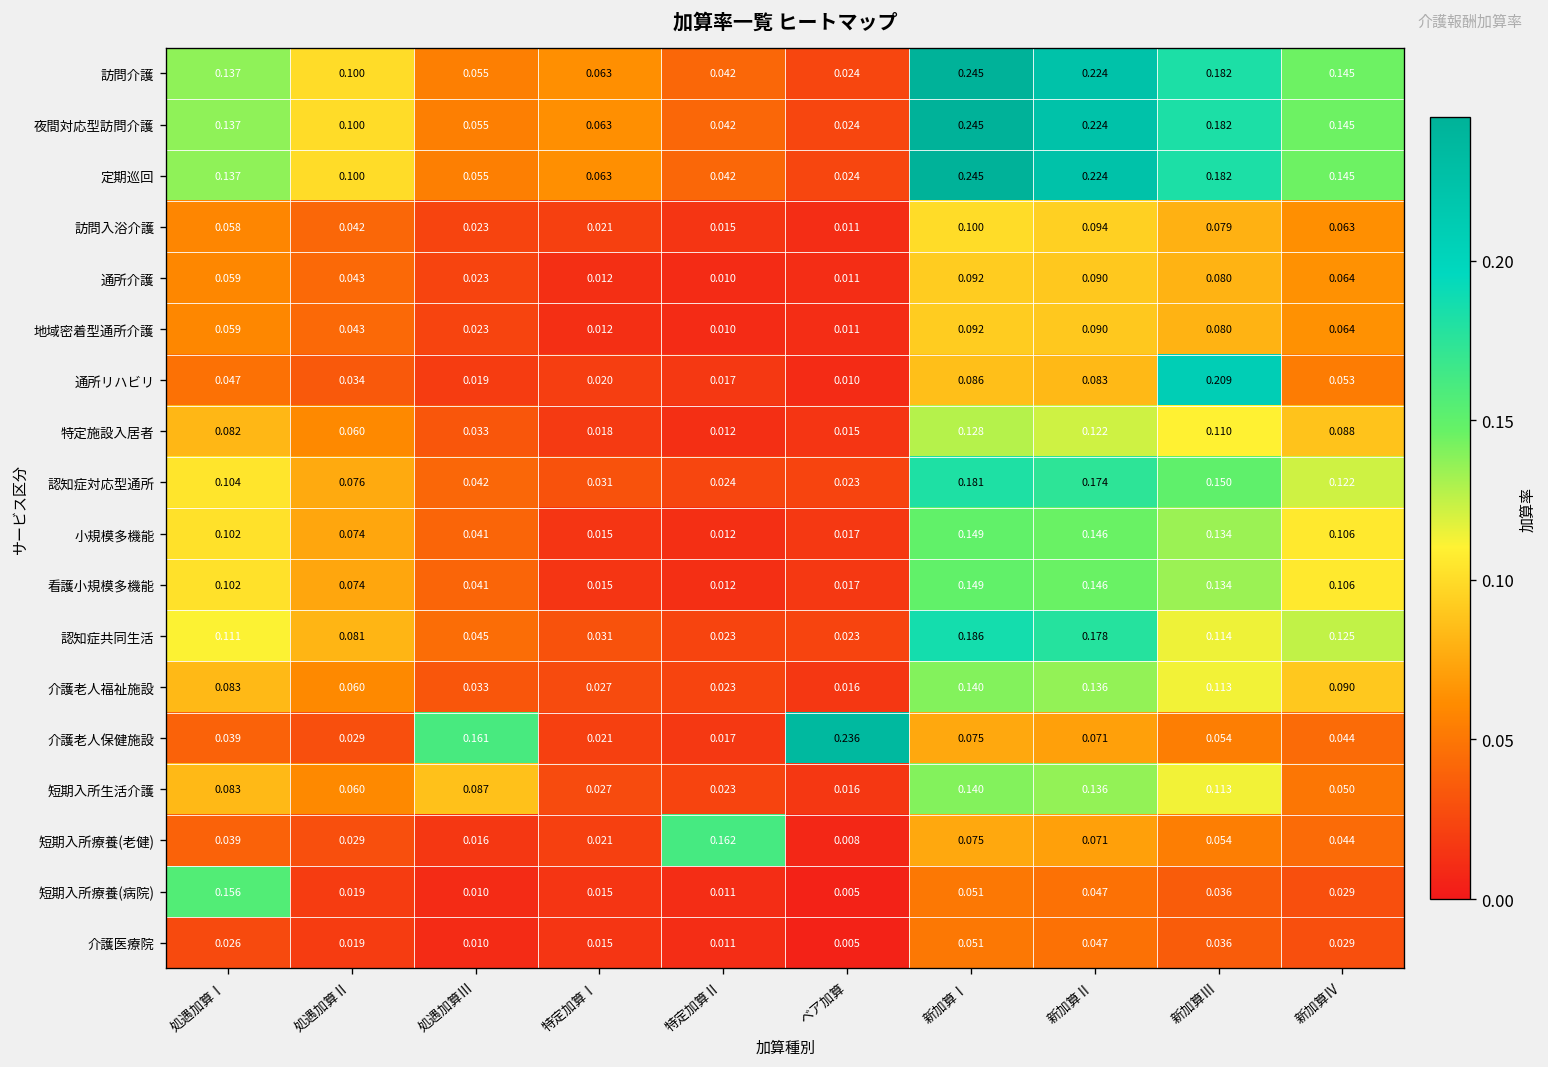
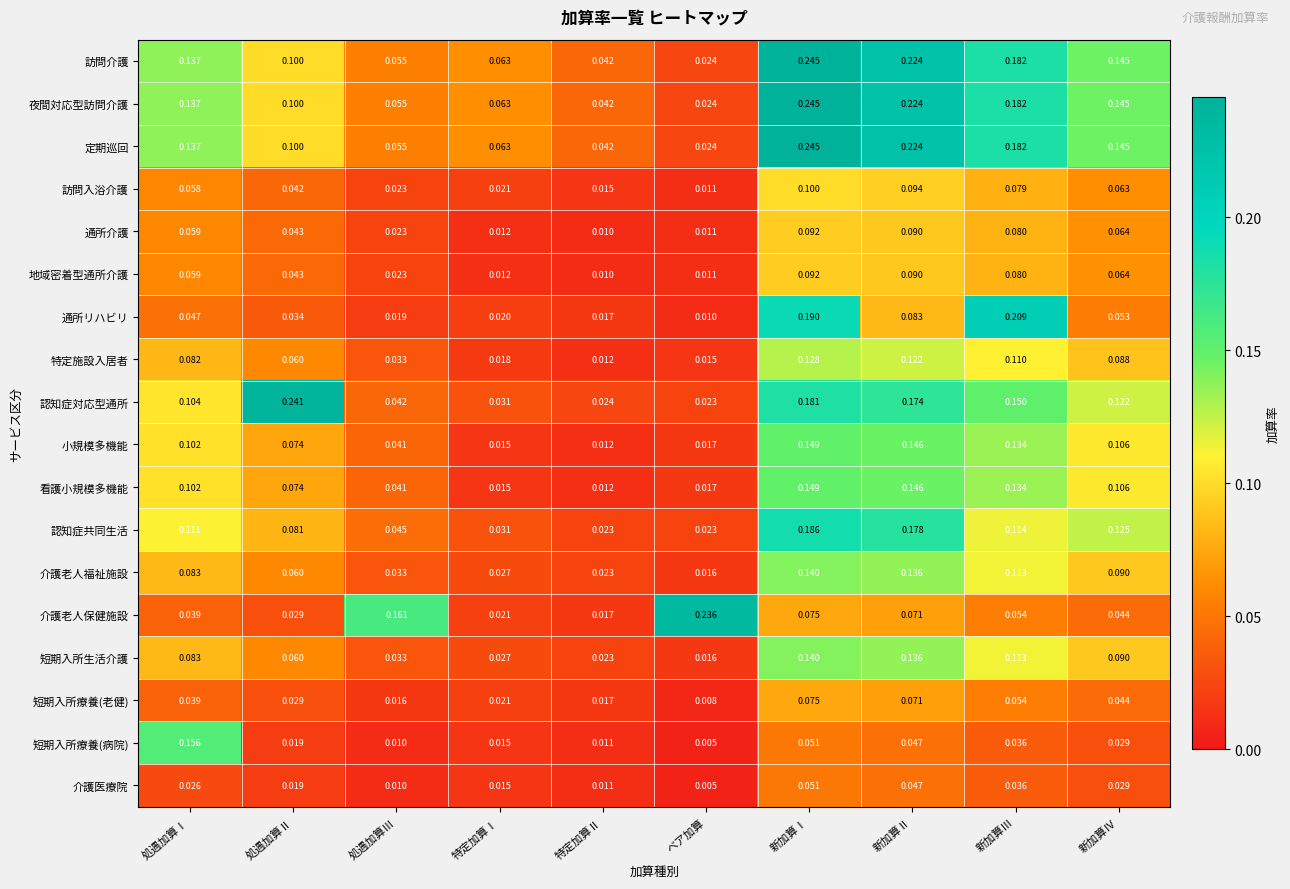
  {
    "訪問介護": {
      "処遇加算Ⅰ": 0.137,
      "処遇加算Ⅱ": 0.100,
      "処遇加算Ⅲ": 0.055,
      "特定加算Ⅰ": 0.063,
      "特定加算Ⅱ": 0.042,
      "ベア加算": 0.024,
      "新加算Ⅰ": 0.245,
      "新加算Ⅱ": 0.224,
      "新加算Ⅲ": 0.182,
      "新加算Ⅳ": 0.145
    },
    "夜間対応型訪問介護": {
      "処遇加算Ⅰ": 0.137,
      "処遇加算Ⅱ": 0.100,
      "処遇加算Ⅲ": 0.055,
      "特定加算Ⅰ": 0.063,
      "特定加算Ⅱ": 0.042,
      "ベア加算": 0.024,
      "新加算Ⅰ": 0.245,
      "新加算Ⅱ": 0.224,
      "新加算Ⅲ": 0.182,
      "新加算Ⅳ": 0.145
    },
    "定期巡回": {
      "処遇加算Ⅰ": 0.137,
      "処遇加算Ⅱ": 0.100,
      "処遇加算Ⅲ": 0.055,
      "特定加算Ⅰ": 0.063,
      "特定加算Ⅱ": 0.042,
      "ベア加算": 0.024,
      "新加算Ⅰ": 0.245,
      "新加算Ⅱ": 0.224,
      "新加算Ⅲ": 0.182,
      "新加算Ⅳ": 0.145
    },
    "訪問入浴介護": {
      "処遇加算Ⅰ": 0.058,
      "処遇加算Ⅱ": 0.042,
      "処遇加算Ⅲ": 0.023,
      "特定加算Ⅰ": 0.021,
      "特定加算Ⅱ": 0.015,
      "ベア加算": 0.011,
      "新加算Ⅰ": 0.100,
      "新加算Ⅱ": 0.094,
      "新加算Ⅲ": 0.079,
      "新加算Ⅳ": 0.063
    },
    "通所介護": {
      "処遇加算Ⅰ": 0.059,
      "処遇加算Ⅱ": 0.043,
      "処遇加算Ⅲ": 0.023,
      "特定加算Ⅰ": 0.012,
      "特定加算Ⅱ": 0.010,
      "ベア加算": 0.011,
      "新加算Ⅰ": 0.092,
      "新加算Ⅱ": 0.090,
      "新加算Ⅲ": 0.080,
      "新加算Ⅳ": 0.064
    },
    "地域密着型通所介護": {
      "処遇加算Ⅰ": 0.059,
      "処遇加算Ⅱ": 0.043,
      "処遇加算Ⅲ": 0.023,
      "特定加算Ⅰ": 0.012,
      "特定加算Ⅱ": 0.010,
      "ベア加算": 0.011,
      "新加算Ⅰ": 0.092,
      "新加算Ⅱ": 0.090,
      "新加算Ⅲ": 0.080,
      "新加算Ⅳ": 0.064
    },
    "通所リハビリ": {
      "処遇加算Ⅰ": 0.047,
      "処遇加算Ⅱ": 0.034,
      "処遇加算Ⅲ": 0.019,
      "特定加算Ⅰ": 0.020,
      "特定加算Ⅱ": 0.017,
      "ベア加算": 0.010,
-     "新加算Ⅰ": 0.086,
+     "新加算Ⅰ": 0.190,
      "新加算Ⅱ": 0.083,
      "新加算Ⅲ": 0.209,
      "新加算Ⅳ": 0.053
    },
    "特定施設入居者": {
      "処遇加算Ⅰ": 0.082,
      "処遇加算Ⅱ": 0.060,
      "処遇加算Ⅲ": 0.033,
      "特定加算Ⅰ": 0.018,
      "特定加算Ⅱ": 0.012,
      "ベア加算": 0.015,
      "新加算Ⅰ": 0.128,
      "新加算Ⅱ": 0.122,
      "新加算Ⅲ": 0.110,
      "新加算Ⅳ": 0.088
    },
    "認知症対応型通所": {
      "処遇加算Ⅰ": 0.104,
-     "処遇加算Ⅱ": 0.076,
+     "処遇加算Ⅱ": 0.241,
      "処遇加算Ⅲ": 0.042,
      "特定加算Ⅰ": 0.031,
      "特定加算Ⅱ": 0.024,
      "ベア加算": 0.023,
      "新加算Ⅰ": 0.181,
      "新加算Ⅱ": 0.174,
      "新加算Ⅲ": 0.150,
      "新加算Ⅳ": 0.122
    },
    "小規模多機能": {
      "処遇加算Ⅰ": 0.102,
      "処遇加算Ⅱ": 0.074,
      "処遇加算Ⅲ": 0.041,
      "特定加算Ⅰ": 0.015,
      "特定加算Ⅱ": 0.012,
      "ベア加算": 0.017,
      "新加算Ⅰ": 0.149,
      "新加算Ⅱ": 0.146,
      "新加算Ⅲ": 0.134,
      "新加算Ⅳ": 0.106
    },
    "看護小規模多機能": {
      "処遇加算Ⅰ": 0.102,
      "処遇加算Ⅱ": 0.074,
      "処遇加算Ⅲ": 0.041,
      "特定加算Ⅰ": 0.015,
      "特定加算Ⅱ": 0.012,
      "ベア加算": 0.017,
      "新加算Ⅰ": 0.149,
      "新加算Ⅱ": 0.146,
      "新加算Ⅲ": 0.134,
      "新加算Ⅳ": 0.106
    },
    "認知症共同生活": {
      "処遇加算Ⅰ": 0.111,
      "処遇加算Ⅱ": 0.081,
      "処遇加算Ⅲ": 0.045,
      "特定加算Ⅰ": 0.031,
      "特定加算Ⅱ": 0.023,
      "ベア加算": 0.023,
      "新加算Ⅰ": 0.186,
      "新加算Ⅱ": 0.178,
      "新加算Ⅲ": 0.114,
      "新加算Ⅳ": 0.125
    },
    "介護老人福祉施設": {
      "処遇加算Ⅰ": 0.083,
      "処遇加算Ⅱ": 0.060,
      "処遇加算Ⅲ": 0.033,
      "特定加算Ⅰ": 0.027,
      "特定加算Ⅱ": 0.023,
      "ベア加算": 0.016,
      "新加算Ⅰ": 0.140,
      "新加算Ⅱ": 0.136,
      "新加算Ⅲ": 0.113,
      "新加算Ⅳ": 0.090
    },
    "介護老人保健施設": {
      "処遇加算Ⅰ": 0.039,
      "処遇加算Ⅱ": 0.029,
      "処遇加算Ⅲ": 0.161,
      "特定加算Ⅰ": 0.021,
      "特定加算Ⅱ": 0.017,
      "ベア加算": 0.236,
      "新加算Ⅰ": 0.075,
      "新加算Ⅱ": 0.071,
      "新加算Ⅲ": 0.054,
      "新加算Ⅳ": 0.044
    },
    "短期入所生活介護": {
      "処遇加算Ⅰ": 0.083,
      "処遇加算Ⅱ": 0.060,
-     "処遇加算Ⅲ": 0.087,
+     "処遇加算Ⅲ": 0.033,
      "特定加算Ⅰ": 0.027,
      "特定加算Ⅱ": 0.023,
      "ベア加算": 0.016,
      "新加算Ⅰ": 0.140,
      "新加算Ⅱ": 0.136,
      "新加算Ⅲ": 0.113,
-     "新加算Ⅳ": 0.050
+     "新加算Ⅳ": 0.090
    },
    "短期入所療養(老健)": {
      "処遇加算Ⅰ": 0.039,
      "処遇加算Ⅱ": 0.029,
      "処遇加算Ⅲ": 0.016,
      "特定加算Ⅰ": 0.021,
-     "特定加算Ⅱ": 0.162,
+     "特定加算Ⅱ": 0.017,
      "ベア加算": 0.008,
      "新加算Ⅰ": 0.075,
      "新加算Ⅱ": 0.071,
      "新加算Ⅲ": 0.054,
      "新加算Ⅳ": 0.044
    },
    "短期入所療養(病院)": {
      "処遇加算Ⅰ": 0.156,
      "処遇加算Ⅱ": 0.019,
      "処遇加算Ⅲ": 0.010,
      "特定加算Ⅰ": 0.015,
      "特定加算Ⅱ": 0.011,
      "ベア加算": 0.005,
      "新加算Ⅰ": 0.051,
      "新加算Ⅱ": 0.047,
      "新加算Ⅲ": 0.036,
      "新加算Ⅳ": 0.029
    },
    "介護医療院": {
      "処遇加算Ⅰ": 0.026,
      "処遇加算Ⅱ": 0.019,
      "処遇加算Ⅲ": 0.010,
      "特定加算Ⅰ": 0.015,
      "特定加算Ⅱ": 0.011,
      "ベア加算": 0.005,
      "新加算Ⅰ": 0.051,
      "新加算Ⅱ": 0.047,
      "新加算Ⅲ": 0.036,
      "新加算Ⅳ": 0.029
    }
  }
